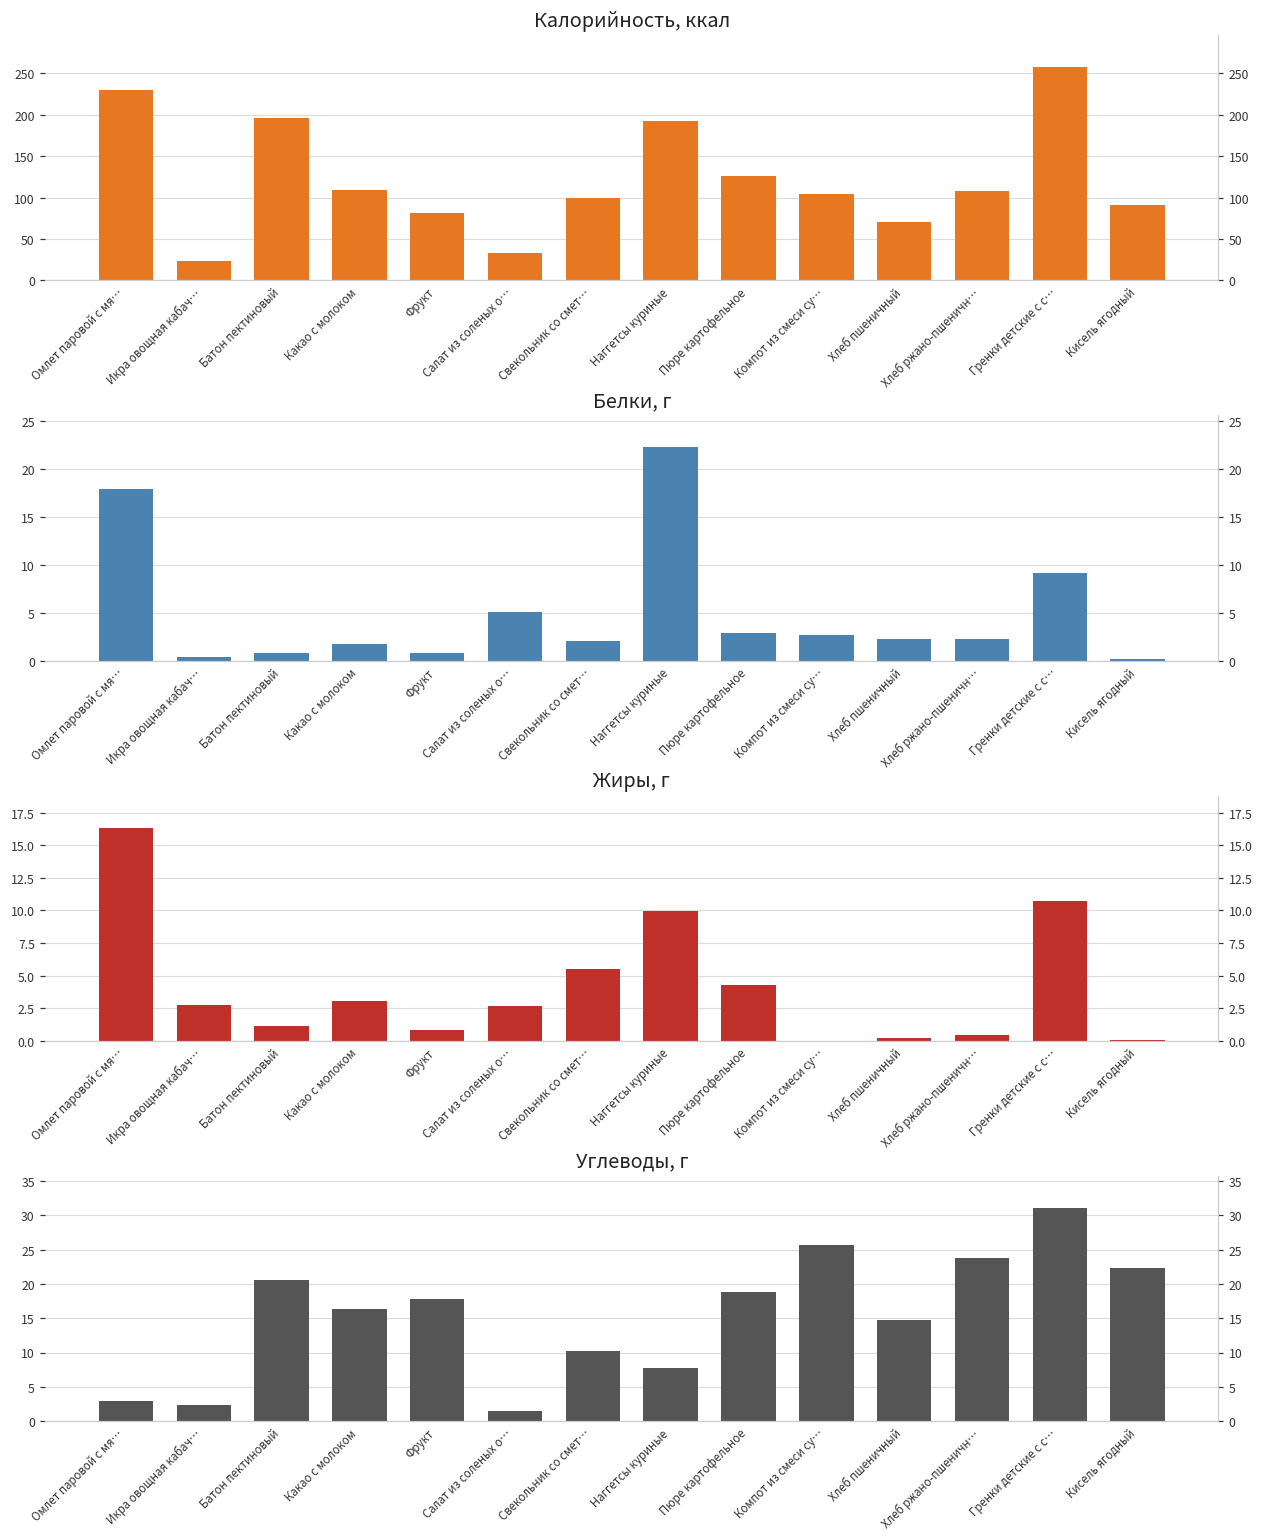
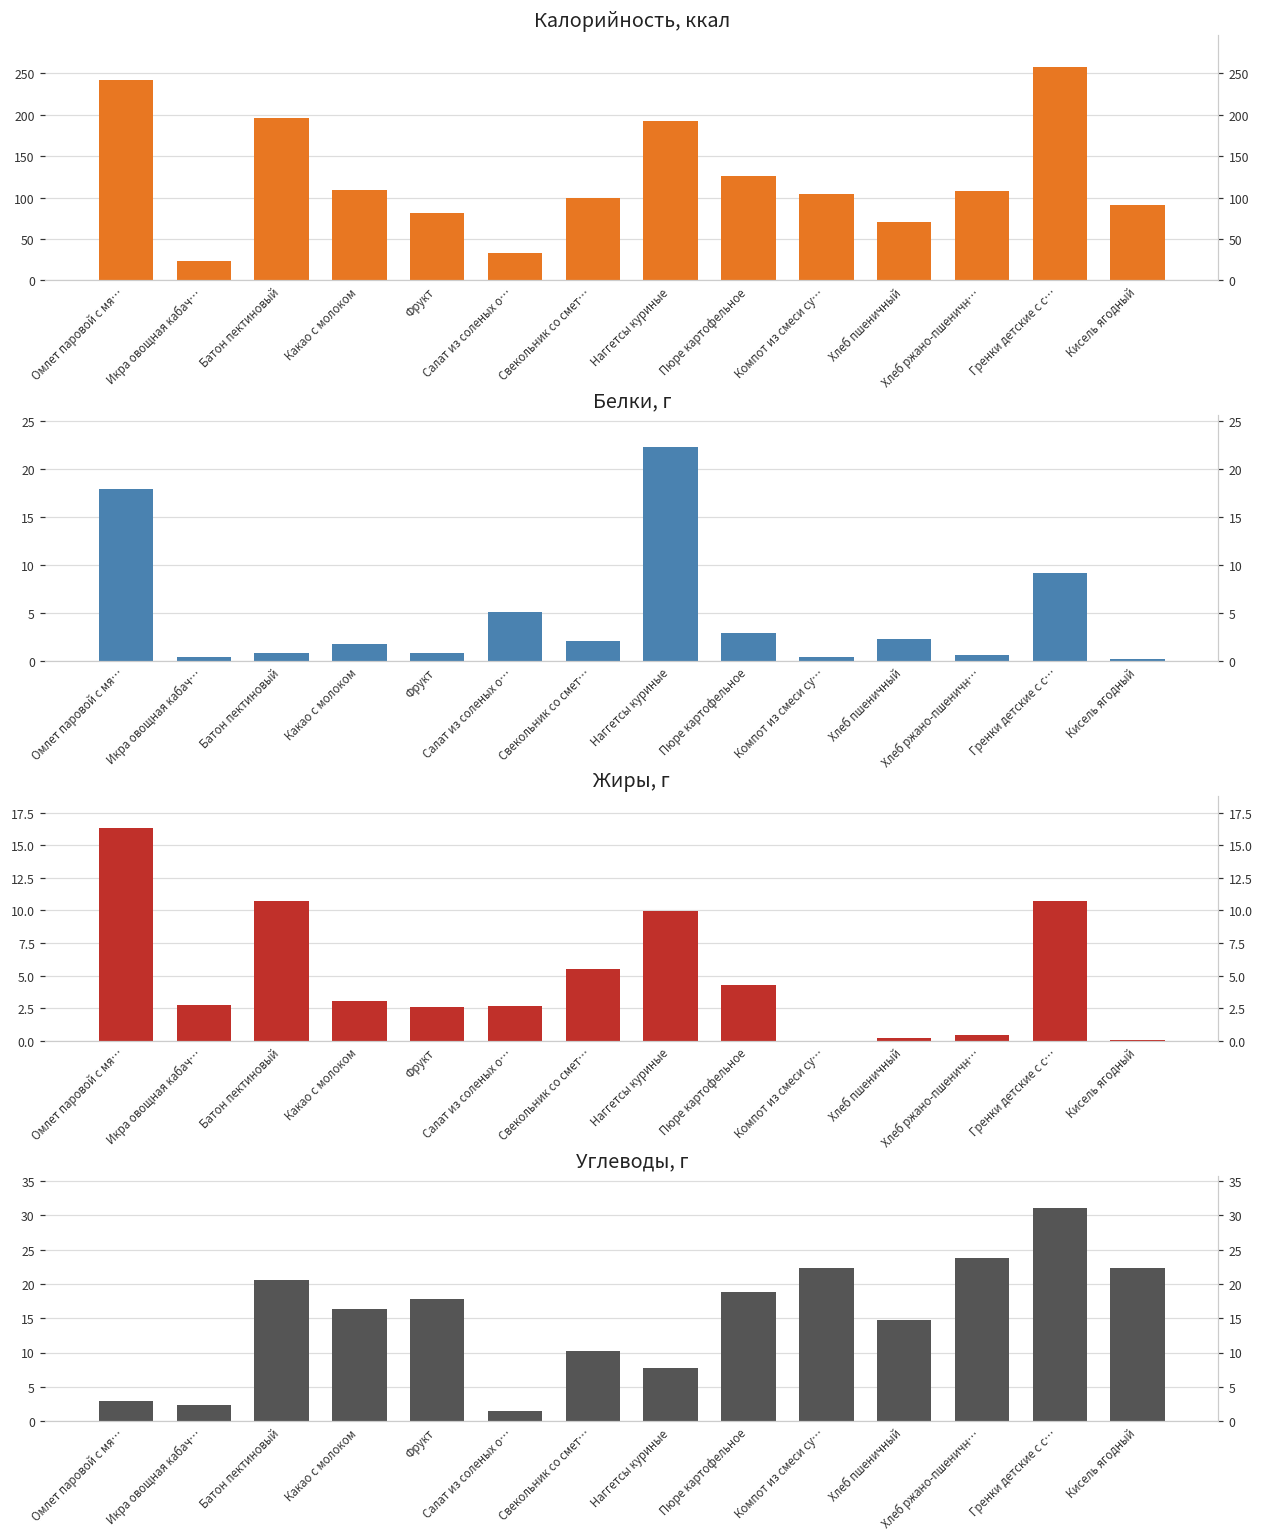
  {
    "Калорийность, ккал": {
-     "Омлет паровой с мя…": 230,
+     "Омлет паровой с мя…": 240,
      "Икра овощная кабач…": 20,
      "Батон пектиновый": 200,
      "Какао с молоком": 110,
      "Фрукт": 80,
      "Салат из соленых о…": 30,
      "Свекольник со смет…": 100,
      "Наггетсы куриные": 190,
      "Пюре картофельное": 130,
      "Компот из смеси су…": 100,
      "Хлеб пшеничный": 70,
      "Хлеб ржано-пшеничн…": 110,
      "Гренки детские с с…": 260,
      "Кисель ягодный": 90
    },
    "Белки, г": {
      "Омлет паровой с мя…": 18,
      "Икра овощная кабач…": 0,
      "Батон пектиновый": 1,
      "Какао с молоком": 2,
      "Фрукт": 1,
      "Салат из соленых о…": 5,
      "Свекольник со смет…": 2,
      "Наггетсы куриные": 22,
      "Пюре картофельное": 3,
-     "Компот из смеси су…": 3,
+     "Компот из смеси су…": 0,
      "Хлеб пшеничный": 2,
-     "Хлеб ржано-пшеничн…": 2,
+     "Хлеб ржано-пшеничн…": 1,
      "Гренки детские с с…": 9
    },
    "Жиры, г": {
      "Омлет паровой с мя…": 16.4,
      "Икра овощная кабач…": 2.8,
-     "Батон пектиновый": 1.2,
+     "Батон пектиновый": 10.8,
      "Какао с молоком": 3.1,
-     "Фрукт": 0.8,
+     "Фрукт": 2.6,
      "Салат из соленых о…": 2.7,
      "Свекольник со смет…": 5.5,
      "Наггетсы куриные": 10.0,
      "Пюре картофельное": 4.3,
      "Компот из смеси су…": 0.0,
      "Хлеб пшеничный": 0.2,
      "Хлеб ржано-пшеничн…": 0.4,
      "Гренки детские с с…": 10.7
    },
    "Углеводы, г": {
      "Омлет паровой с мя…": 3,
      "Икра овощная кабач…": 2,
      "Батон пектиновый": 21,
      "Какао с молоком": 16,
      "Фрукт": 18,
      "Салат из соленых о…": 2,
      "Свекольник со смет…": 10,
      "Наггетсы куриные": 8,
      "Пюре картофельное": 19,
-     "Компот из смеси су…": 26,
+     "Компот из смеси су…": 22,
      "Хлеб пшеничный": 15,
      "Хлеб ржано-пшеничн…": 24,
      "Гренки детские с с…": 31,
      "Кисель ягодный": 22
    }
  }
